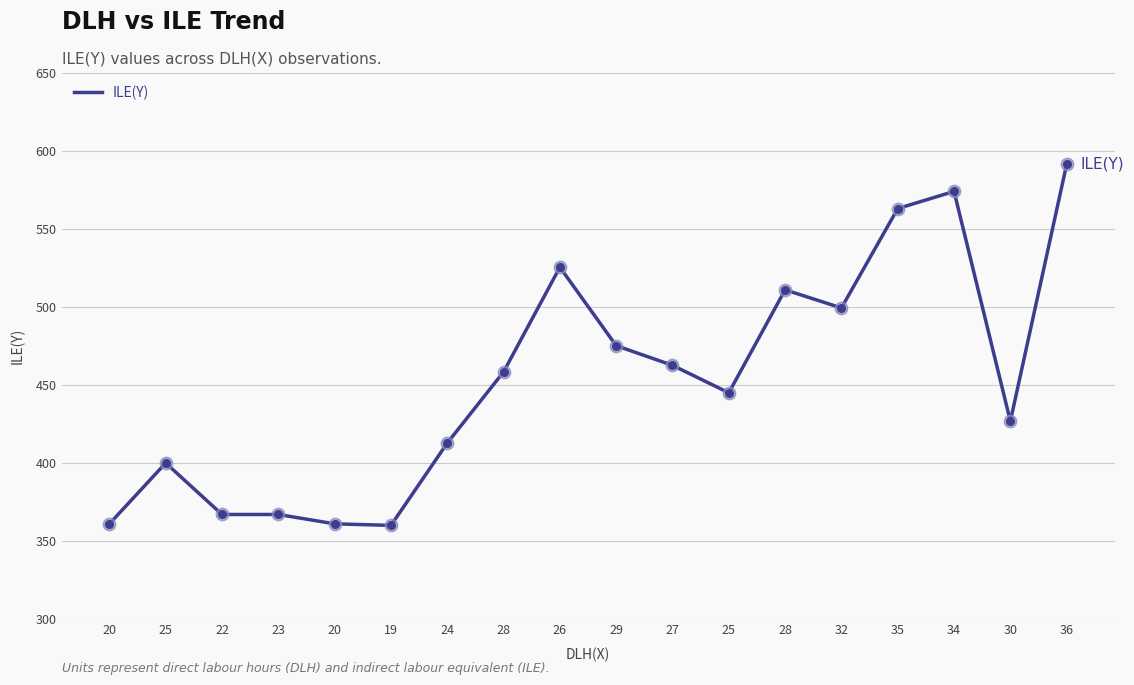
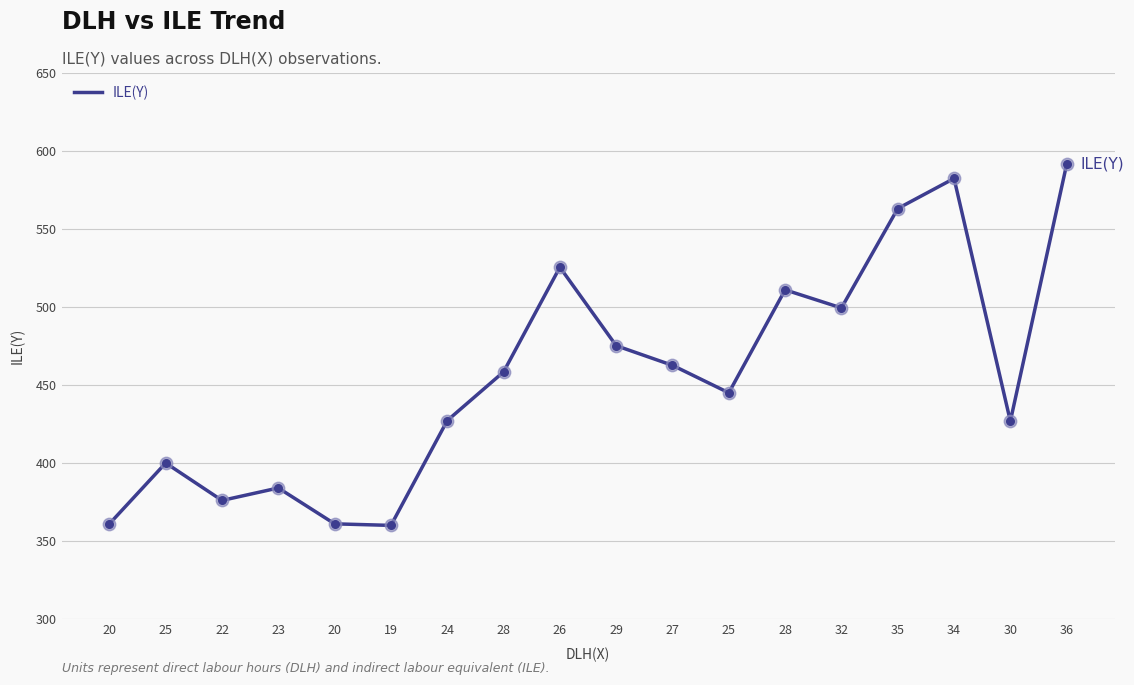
  {
-   "22": 367,
-   "23": 367,
+   "22": 376,
+   "23": 384,
    "19": 360,
-   "24": 413,
+   "24": 427,
    "26": 526,
    "29": 475,
    "27": 463,
    "32": 499,
    "35": 563,
-   "34": 574,
+   "34": 582,
    "30": 427,
    "36": 592
  }
